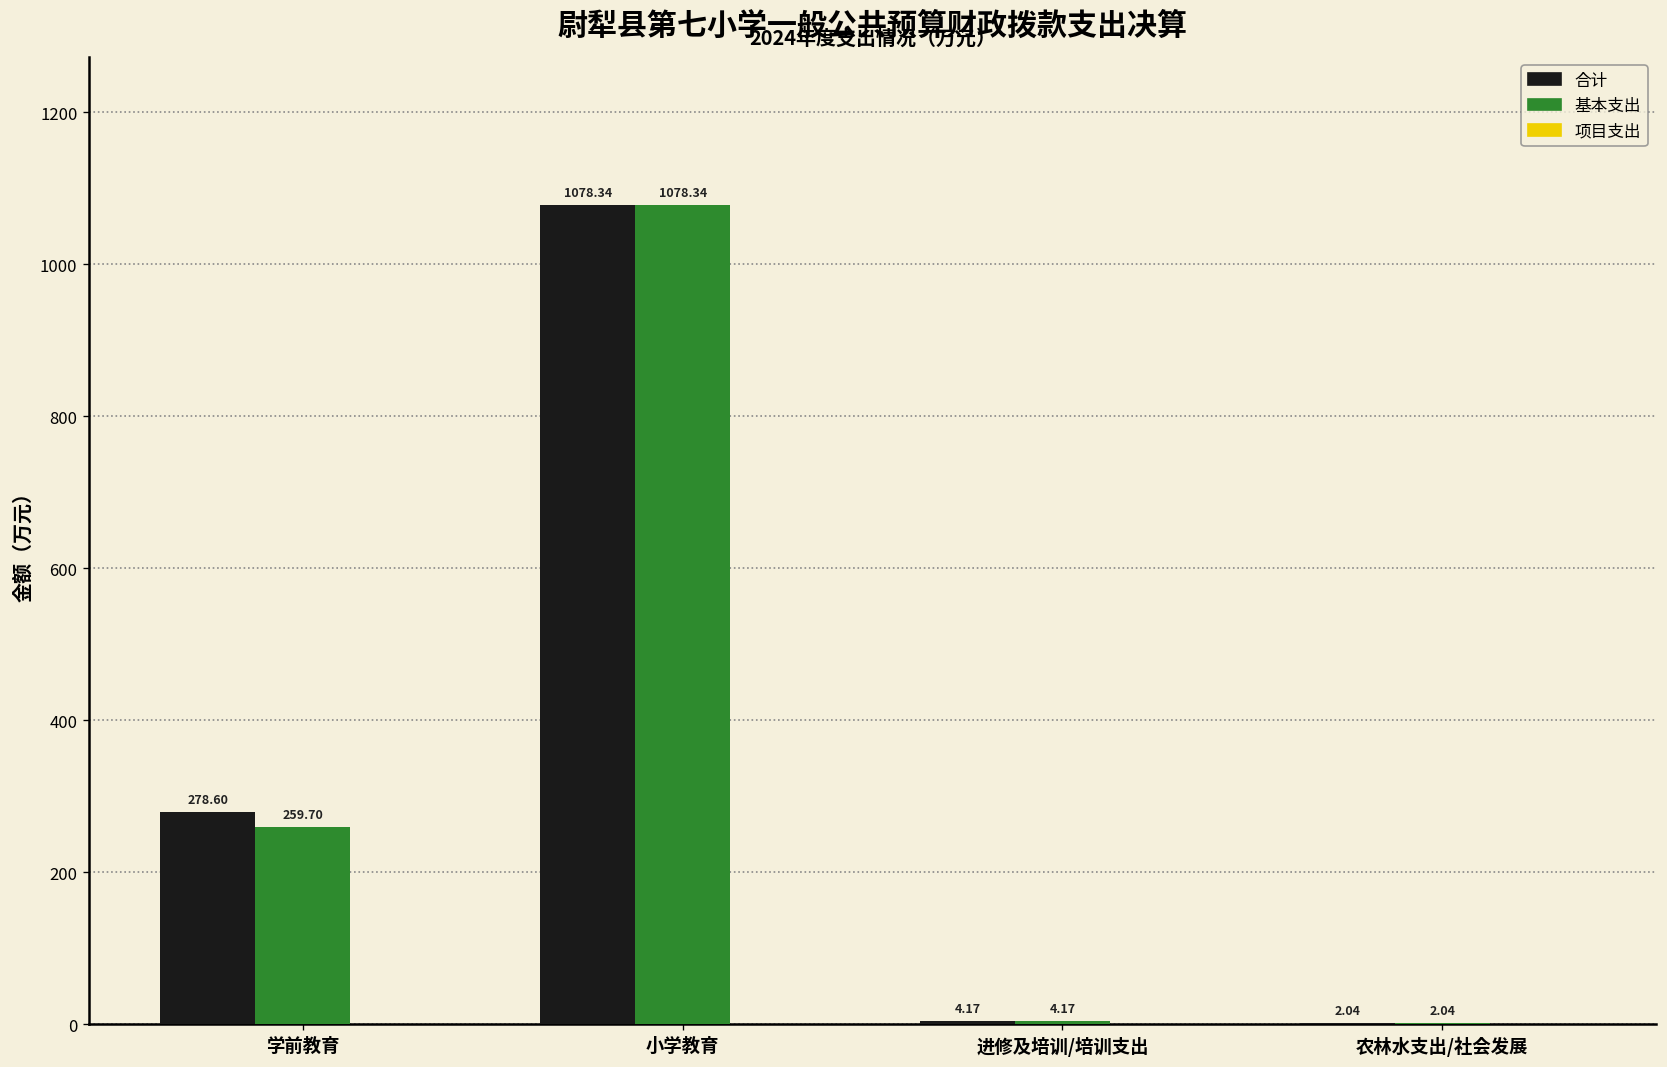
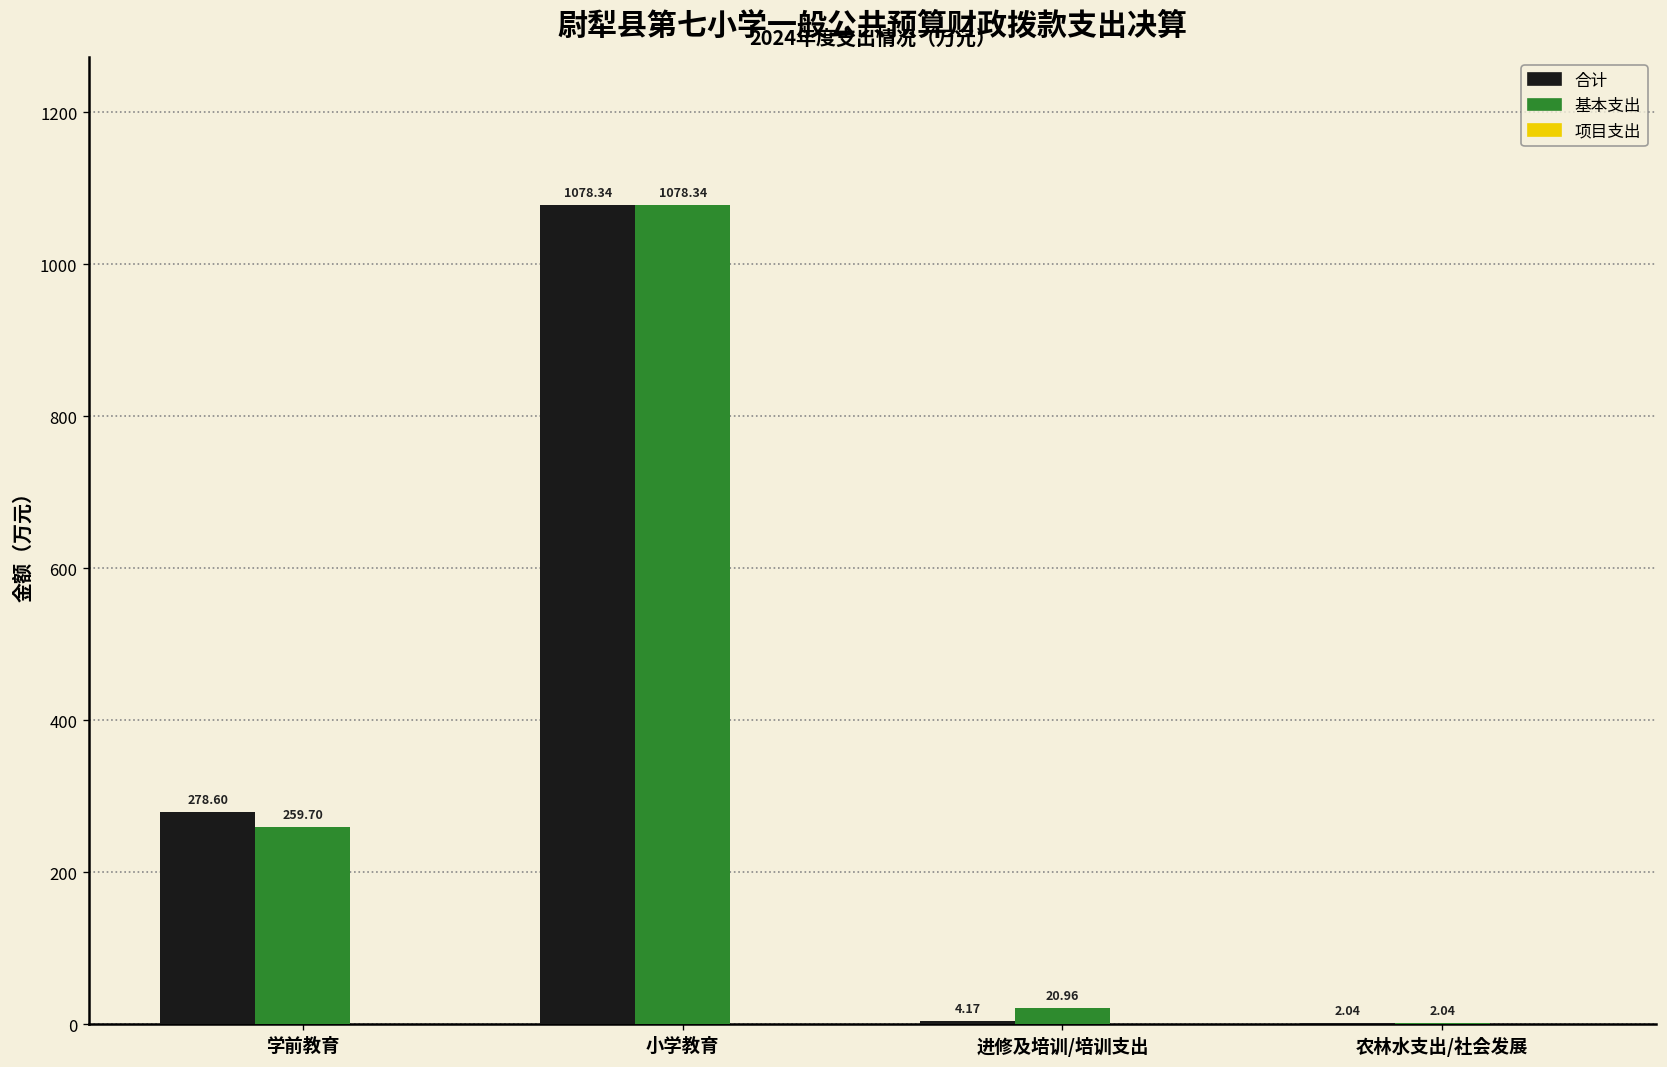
  {
    "合计": {
      "学前教育": 278.60,
      "小学教育": 1078.34,
      "进修及培训/培训支出": 4.17,
      "农林水支出/社会发展": 2.04
    },
    "基本支出": {
      "学前教育": 259.70,
      "小学教育": 1078.34,
-     "进修及培训/培训支出": 4.17,
+     "进修及培训/培训支出": 20.96,
      "农林水支出/社会发展": 2.04
    },
    "项目支出": {
      "学前教育": 0,
      "小学教育": 0,
      "进修及培训/培训支出": 0,
      "农林水支出/社会发展": 0
    }
  }
